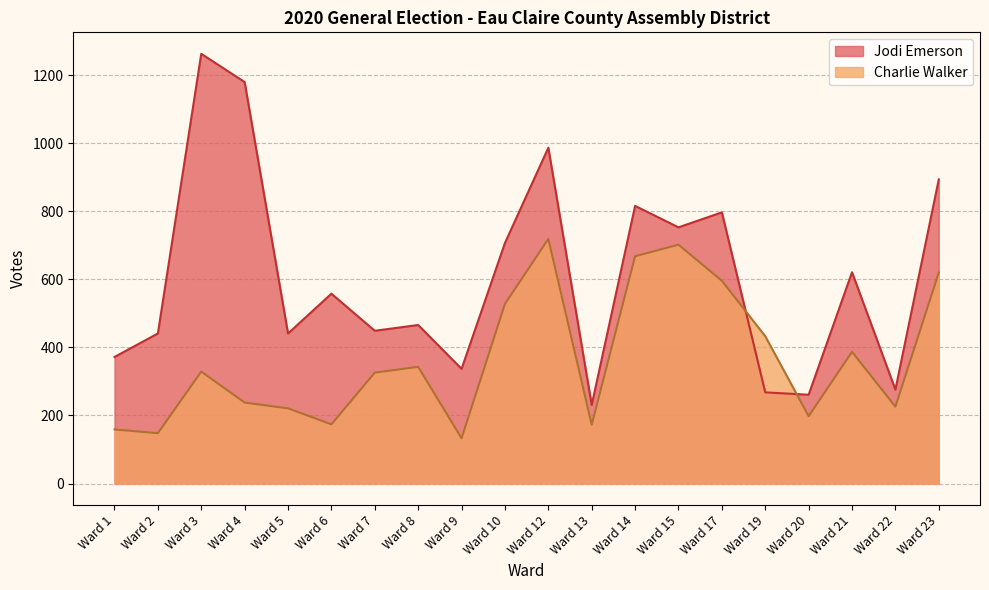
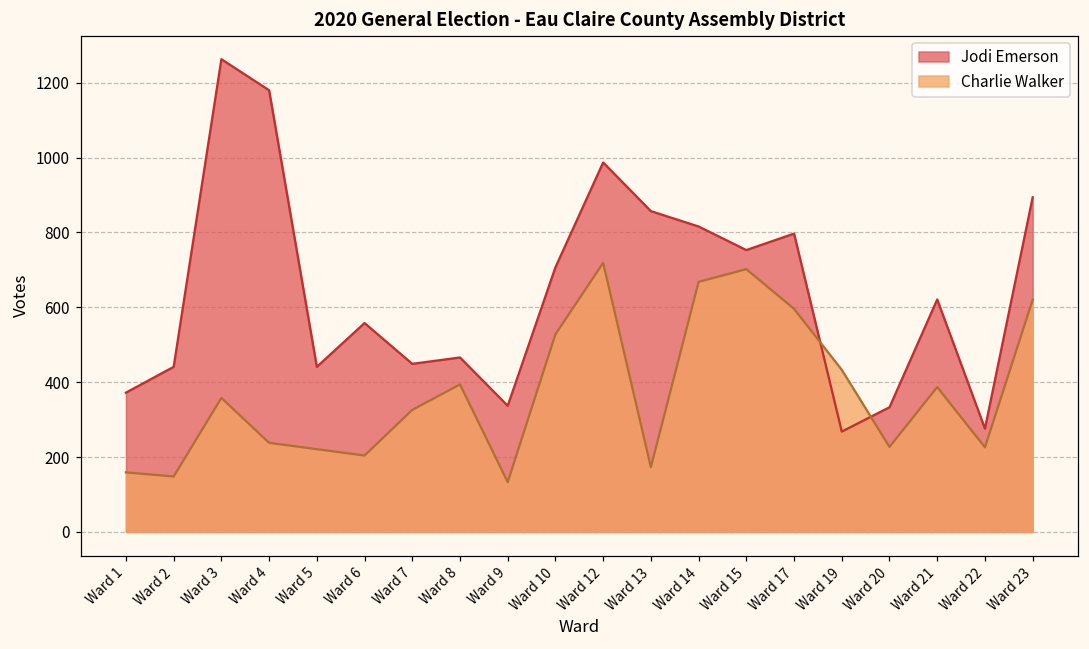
  {
    "Jodi Emerson": {
      "Ward 1": 370,
      "Ward 2": 440,
      "Ward 3": 1260,
      "Ward 4": 1180,
      "Ward 5": 440,
      "Ward 6": 560,
      "Ward 7": 450,
      "Ward 8": 470,
      "Ward 9": 340,
      "Ward 10": 710,
      "Ward 12": 990,
-     "Ward 13": 230,
+     "Ward 13": 860,
      "Ward 14": 820,
      "Ward 15": 750,
      "Ward 17": 800,
      "Ward 19": 270,
-     "Ward 20": 260,
+     "Ward 20": 330,
      "Ward 21": 620,
      "Ward 22": 280,
      "Ward 23": 890
    },
    "Charlie Walker": {
      "Ward 1": 160,
      "Ward 2": 150,
-     "Ward 3": 330,
+     "Ward 3": 360,
      "Ward 4": 240,
      "Ward 5": 220,
-     "Ward 6": 170,
+     "Ward 6": 200,
      "Ward 7": 330,
-     "Ward 8": 340,
+     "Ward 8": 390,
      "Ward 9": 130,
      "Ward 10": 530,
      "Ward 12": 720,
      "Ward 13": 170,
      "Ward 14": 670,
      "Ward 15": 700,
      "Ward 17": 600,
      "Ward 19": 430,
-     "Ward 20": 200,
+     "Ward 20": 230,
      "Ward 21": 390,
      "Ward 22": 230,
      "Ward 23": 620
    }
  }
